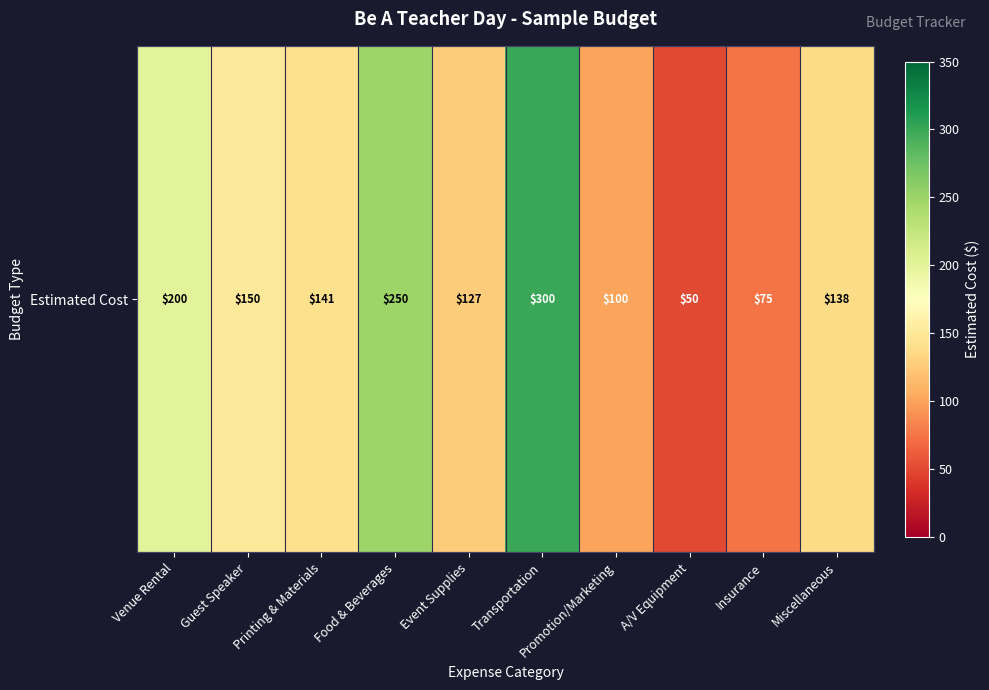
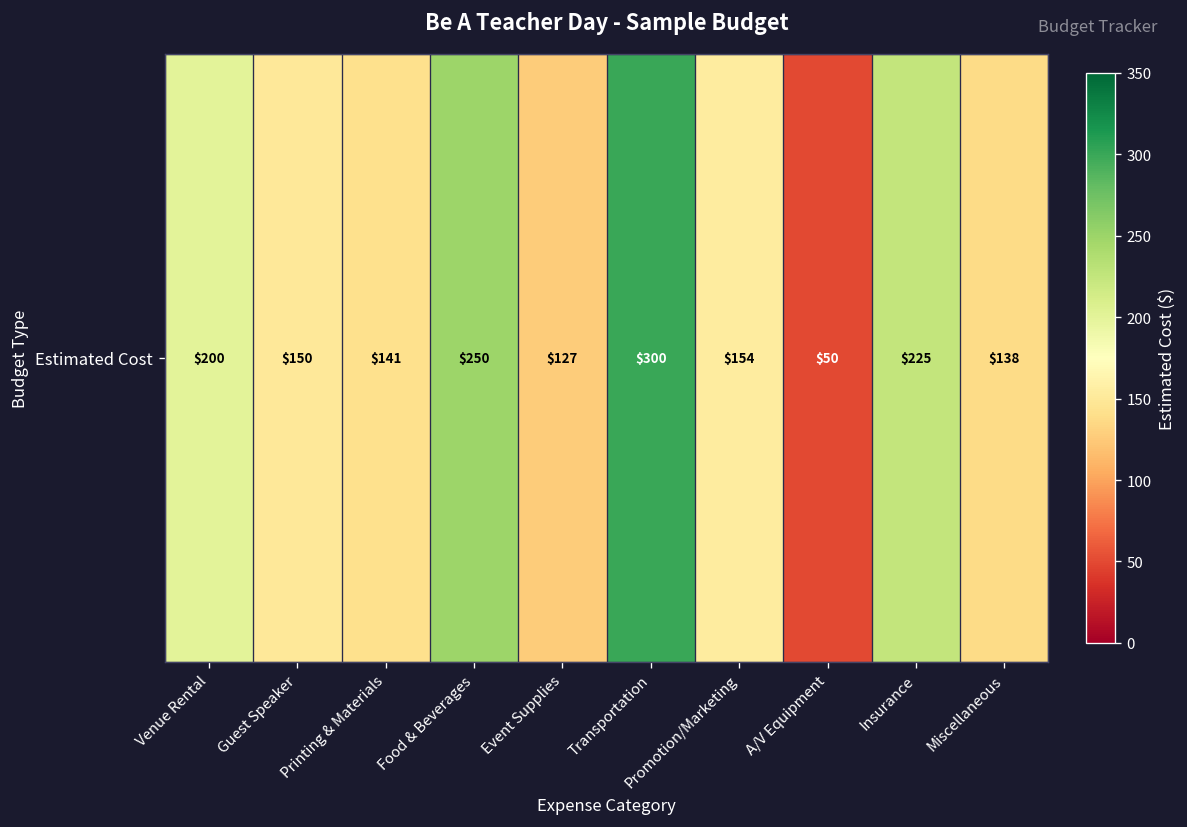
  {
    "Estimated Cost": {
      "Venue Rental": "$200",
      "Guest Speaker": "$150",
      "Printing & Materials": "$141",
      "Food & Beverages": "$250",
      "Event Supplies": "$127",
      "Transportation": "$300",
-     "Promotion/Marketing": "$100",
+     "Promotion/Marketing": "$154",
      "A/V Equipment": "$50",
-     "Insurance": "$75",
+     "Insurance": "$225",
      "Miscellaneous": "$138"
    }
  }
